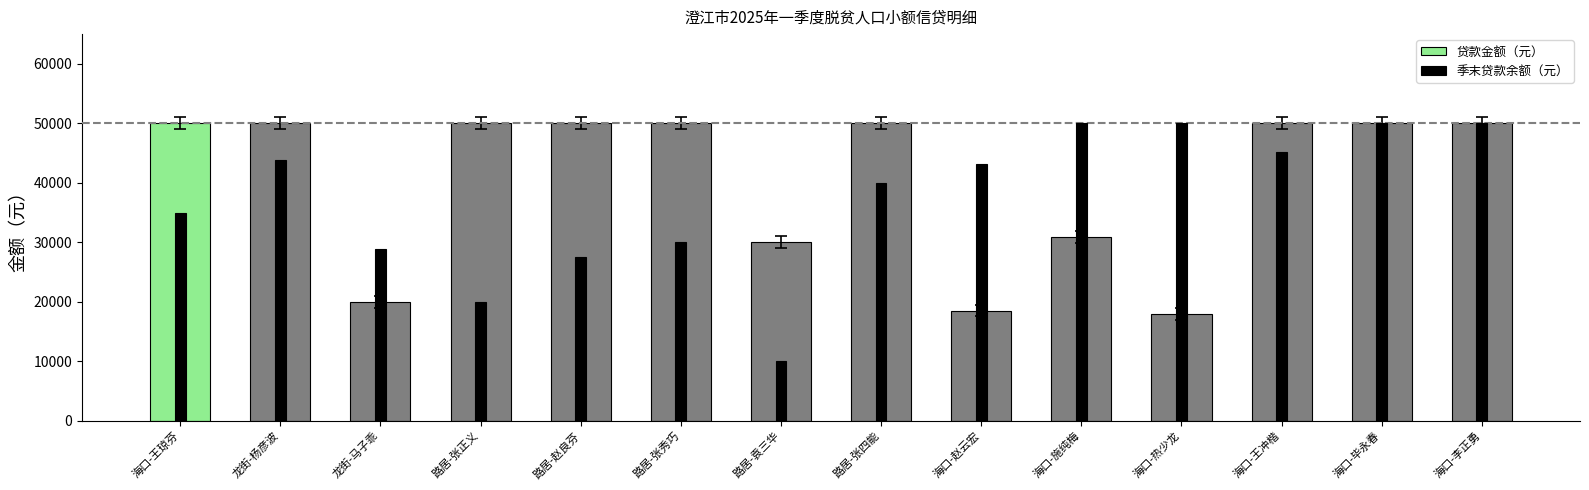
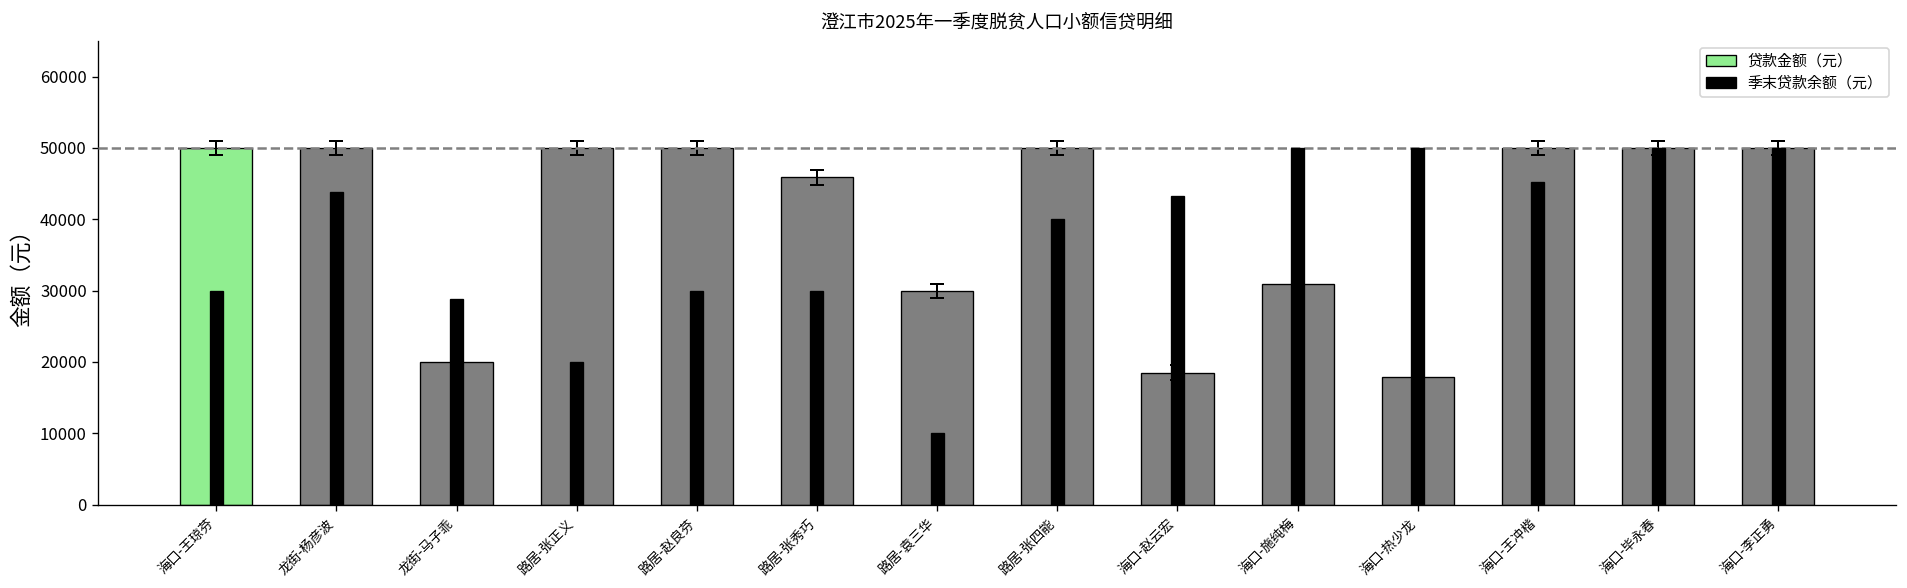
  {
    "贷款金额（元）": {
      "海口-王琼芬": 50000,
      "龙街-杨彦波": 50000,
      "路居-张正义": 50000,
      "路居-赵良芬": 50000,
-     "路居-张秀巧": 50000,
+     "路居-张秀巧": 46000,
      "路居-袁三华": 30000,
      "路居-张四能": 50000,
      "海口-王冲楷": 50000,
      "海口-毕永春": 50000,
      "海口-李正勇": 50000
    },
    "季末贷款余额（元）": {
-     "海口-王琼芬": 35000,
+     "海口-王琼芬": 30000,
      "龙街-马子乖": 29000,
-     "路居-赵良芬": 28000,
+     "路居-赵良芬": 30000,
      "海口-赵云宏": 43000,
      "海口-施纯梅": 50000,
      "海口-热少龙": 50000,
      "海口-毕永春": 50000,
      "海口-李正勇": 50000
    }
  }
